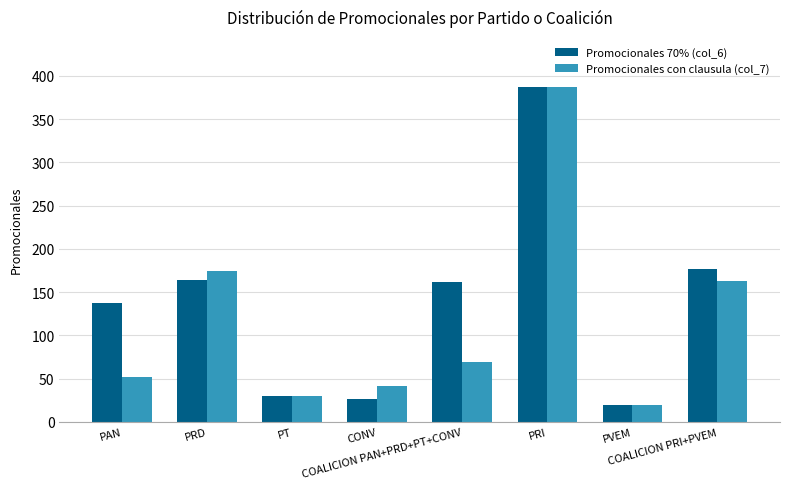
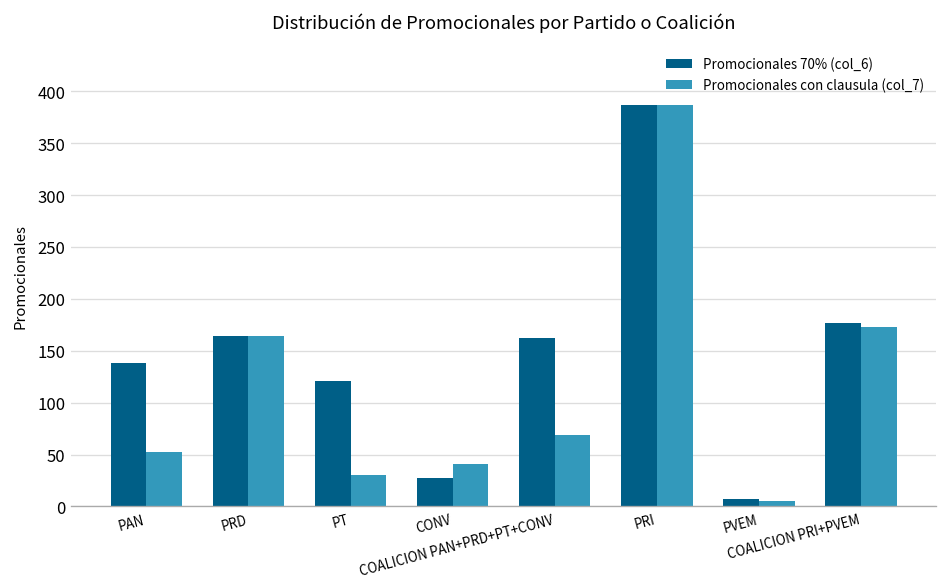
  {
    "Promocionales 70% (col_6)": {
      "PAN": 140,
      "PRD": 160,
-     "PT": 30,
+     "PT": 120,
      "CONV": 30,
      "COALICION PAN+PRD+PT+CONV": 160,
      "PRI": 390,
-     "PVEM": 20,
+     "PVEM": 10,
      "COALICION PRI+PVEM": 180
    },
    "Promocionales con clausula (col_7)": {
      "PAN": 50,
-     "PRD": 170,
+     "PRD": 160,
      "PT": 30,
      "CONV": 40,
      "COALICION PAN+PRD+PT+CONV": 70,
      "PRI": 390,
-     "PVEM": 20,
-     "COALICION PRI+PVEM": 160
+     "PVEM": 10,
+     "COALICION PRI+PVEM": 170
    }
  }
